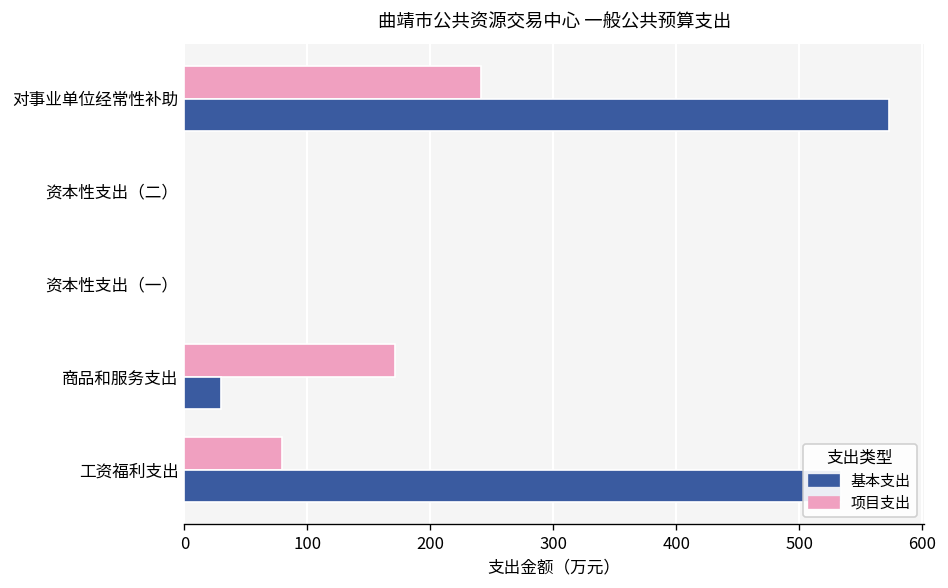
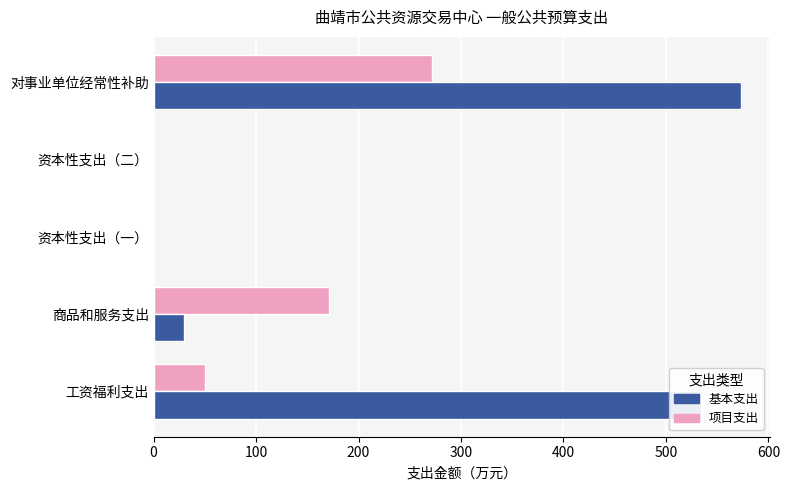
  {
    "项目支出": {
-     "对事业单位经常性补助": 241,
+     "对事业单位经常性补助": 272,
      "资本性支出（二）": 0,
      "资本性支出（一）": 0,
      "商品和服务支出": 172,
-     "工资福利支出": 79
+     "工资福利支出": 50
    },
    "基本支出": {
      "对事业单位经常性补助": 573,
      "资本性支出（二）": 0,
      "资本性支出（一）": 0,
      "商品和服务支出": 30
    }
  }
